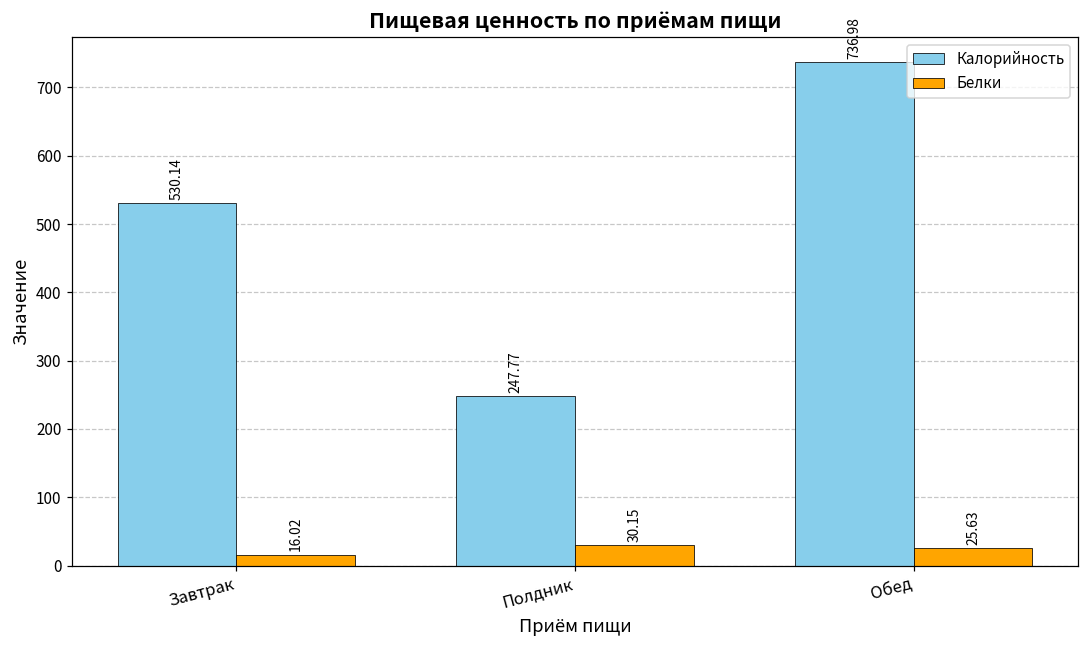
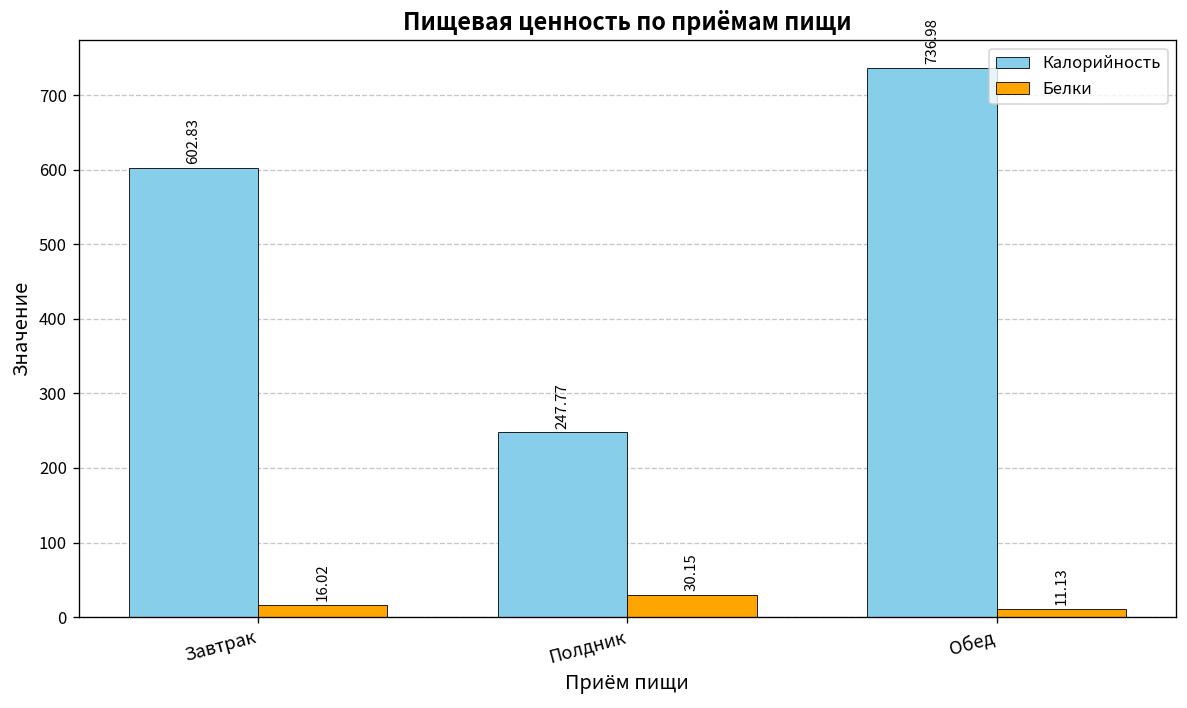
  {
    "Калорийность": {
-     "Завтрак": 530.14,
+     "Завтрак": 602.83,
      "Полдник": 247.77,
      "Обед": 736.98
    },
    "Белки": {
      "Завтрак": 16.02,
      "Полдник": 30.15,
-     "Обед": 25.63
+     "Обед": 11.13
    }
  }
